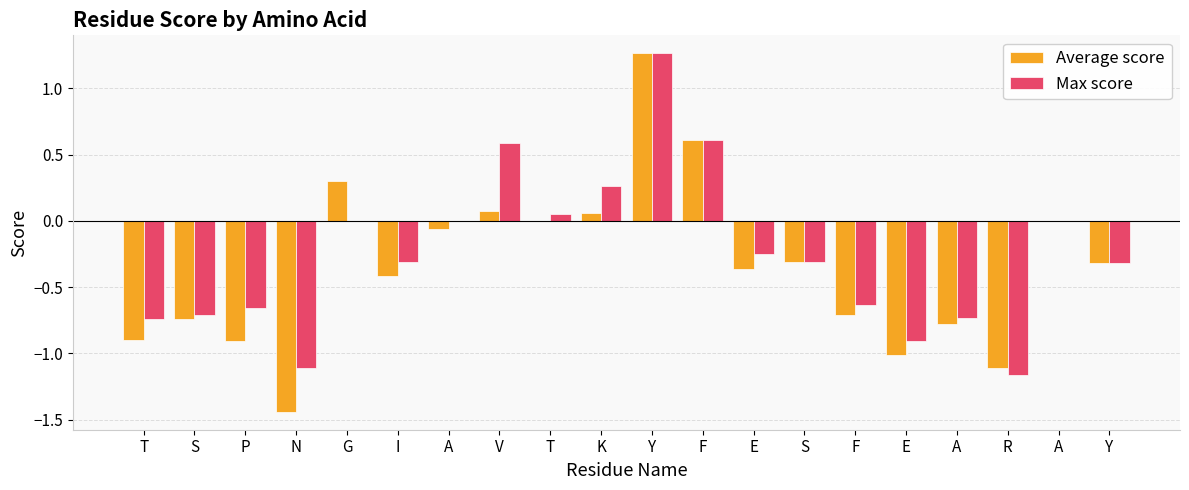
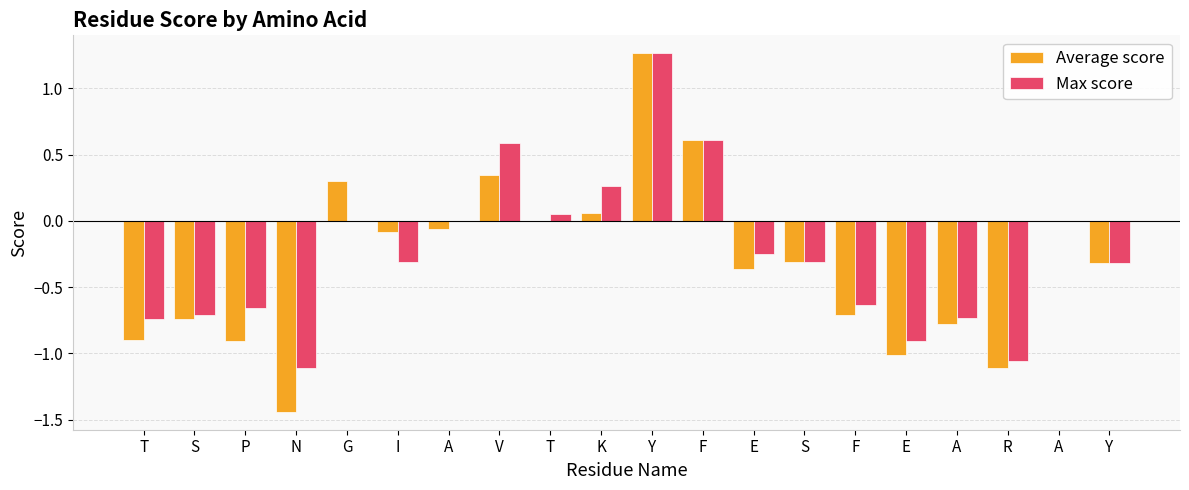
  {
    "Average score": {
      "P": -0.91,
      "N": -1.44,
      "G": 0.30,
-     "I": -0.41,
-     "V": 0.08,
+     "I": -0.08,
+     "V": 0.35,
      "K": 0.06,
      "R": -1.11
    },
    "Max score": {
      "P": -0.65,
      "N": -1.11,
      "G": 0.00,
      "I": -0.31,
      "V": 0.59,
      "K": 0.27,
-     "R": -1.16
+     "R": -1.05
    }
  }
